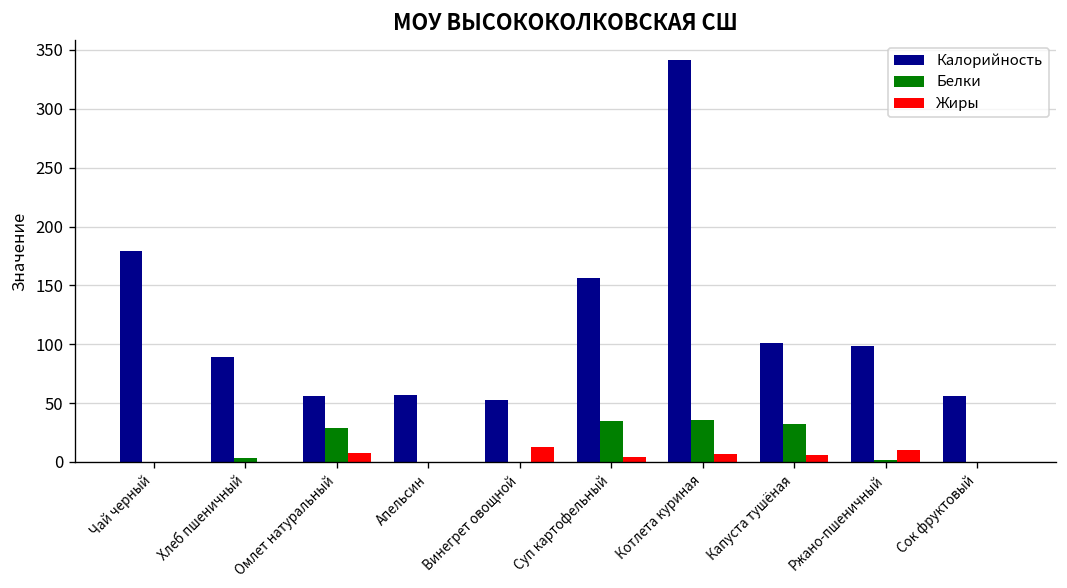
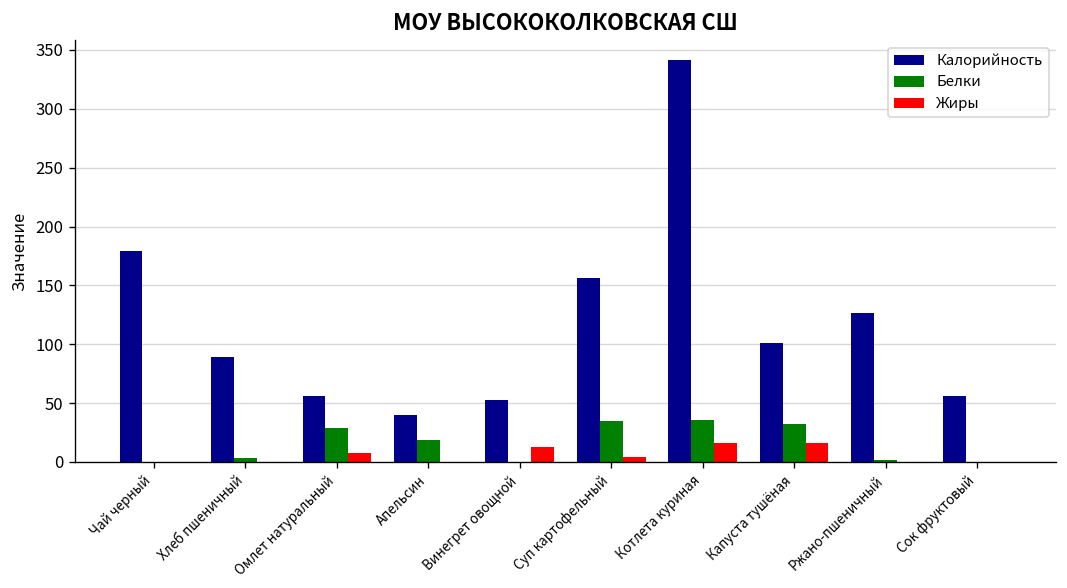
  {
    "Калорийность": {
      "Чай черный": 180,
      "Хлеб пшеничный": 90,
      "Омлет натуральный": 60,
-     "Апельсин": 60,
+     "Апельсин": 40,
      "Винегрет овощной": 50,
      "Суп картофельный": 160,
      "Котлета куриная": 340,
      "Капуста тушёная": 100,
-     "Ржано-пшеничный": 100,
+     "Ржано-пшеничный": 130,
      "Сок фруктовый": 60
    },
    "Белки": {
      "Чай черный": 0,
      "Хлеб пшеничный": 0,
      "Омлет натуральный": 30,
-     "Апельсин": 0,
+     "Апельсин": 20,
      "Винегрет овощной": 0,
      "Суп картофельный": 40,
      "Котлета куриная": 40,
      "Капуста тушёная": 30,
      "Сок фруктовый": 0
    },
    "Жиры": {
      "Чай черный": 0,
      "Омлет натуральный": 10,
      "Винегрет овощной": 10,
      "Суп картофельный": 0,
-     "Котлета куриная": 10,
-     "Капуста тушёная": 10,
-     "Ржано-пшеничный": 10,
+     "Котлета куриная": 20,
+     "Капуста тушёная": 20,
+     "Ржано-пшеничный": 0,
      "Сок фруктовый": 0
    }
  }
